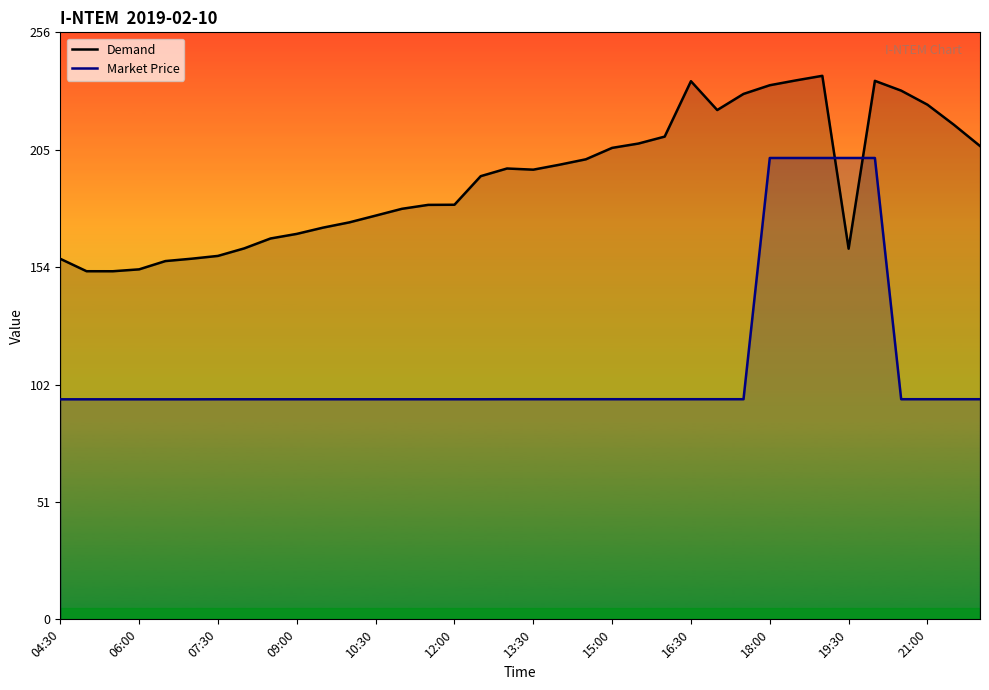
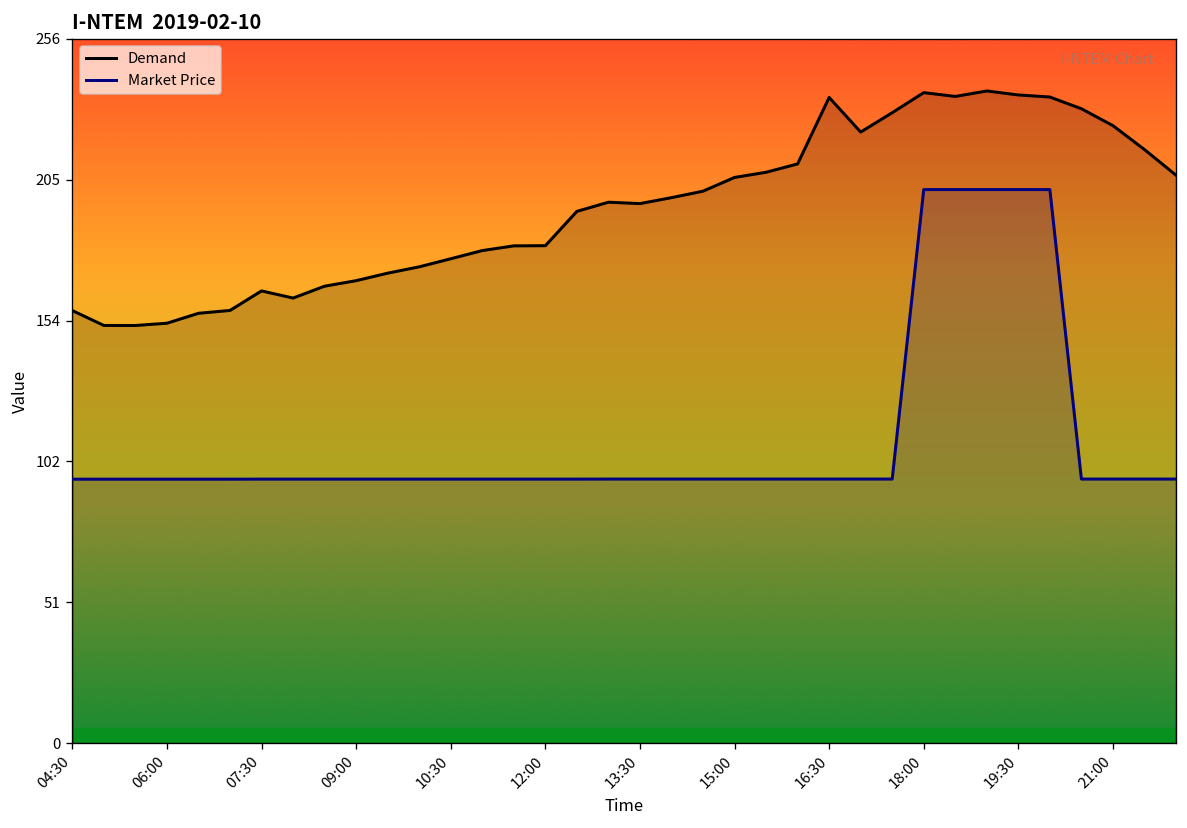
  {
    "Demand": {
      "04:30": 158,
      "06:00": 153,
-     "07:30": 159,
+     "07:30": 165,
      "09:00": 169,
      "10:30": 177,
      "12:00": 181,
      "13:30": 197,
      "15:00": 206,
      "16:30": 235,
-     "18:00": 234,
-     "19:30": 162,
+     "18:00": 237,
+     "19:30": 236,
      "21:00": 225
    },
    "Market Price": {
      "04:30": 96,
      "06:00": 96,
      "07:30": 96,
      "09:00": 96,
      "10:30": 96,
      "12:00": 96,
      "13:30": 96,
      "15:00": 96,
      "16:30": 96,
      "18:00": 202,
      "19:30": 202,
      "21:00": 96
    }
  }
